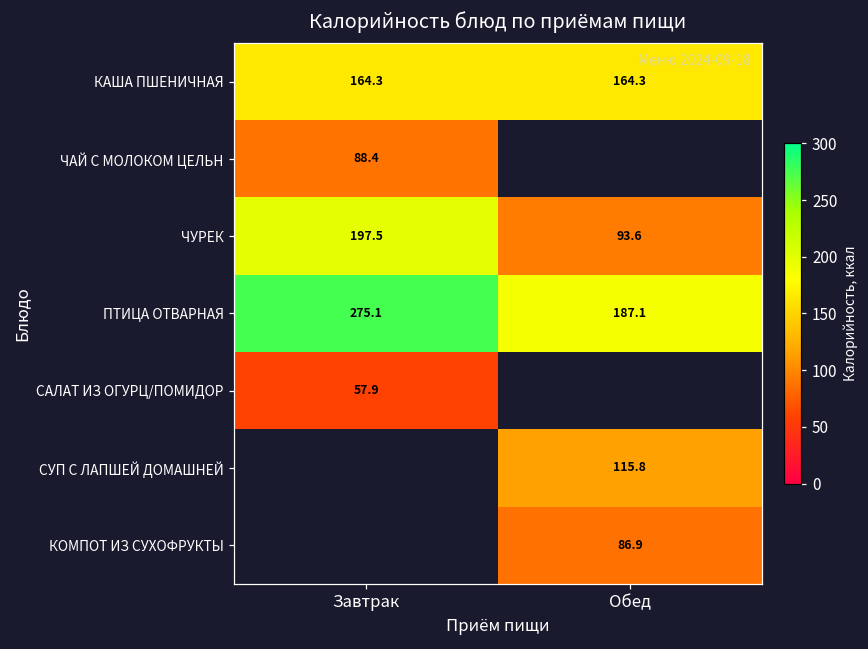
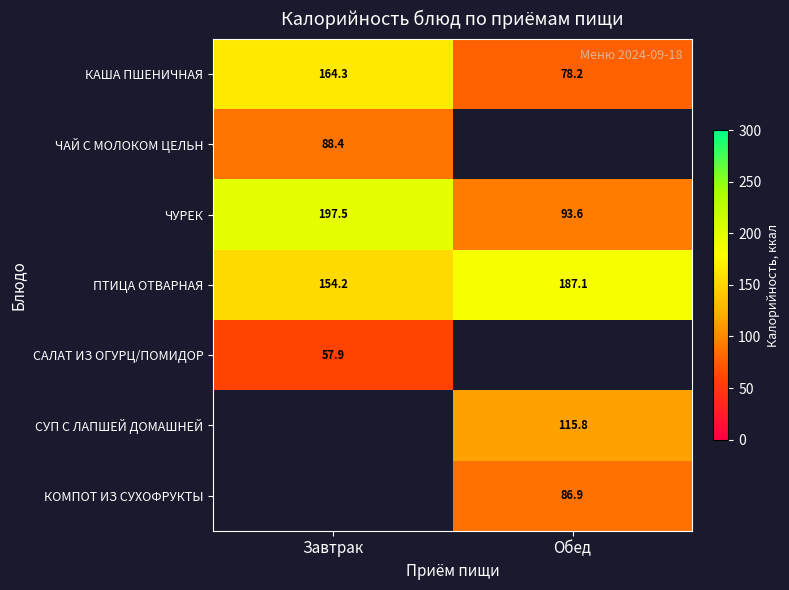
  {
    "КАША ПШЕНИЧНАЯ": {
      "Завтрак": 164.3,
-     "Обед": 164.3
+     "Обед": 78.2
    },
    "ЧАЙ С МОЛОКОМ ЦЕЛЬН": {
      "Завтрак": 88.4
    },
    "ЧУРЕК": {
      "Завтрак": 197.5,
      "Обед": 93.6
    },
    "ПТИЦА ОТВАРНАЯ": {
-     "Завтрак": 275.1,
+     "Завтрак": 154.2,
      "Обед": 187.1
    },
    "САЛАТ ИЗ ОГУРЦ/ПОМИДОР": {
      "Завтрак": 57.9
    },
    "СУП С ЛАПШЕЙ ДОМАШНЕЙ": {
      "Обед": 115.8
    },
    "КОМПОТ ИЗ СУХОФРУКТЫ": {
      "Обед": 86.9
    }
  }
